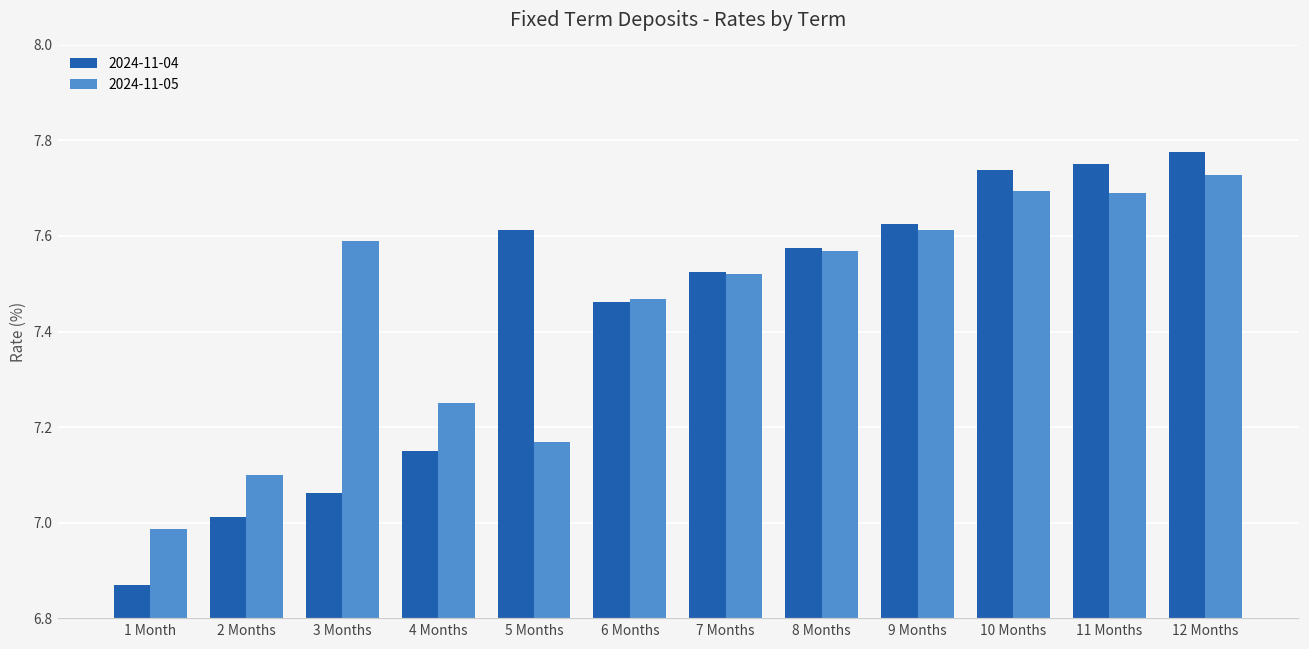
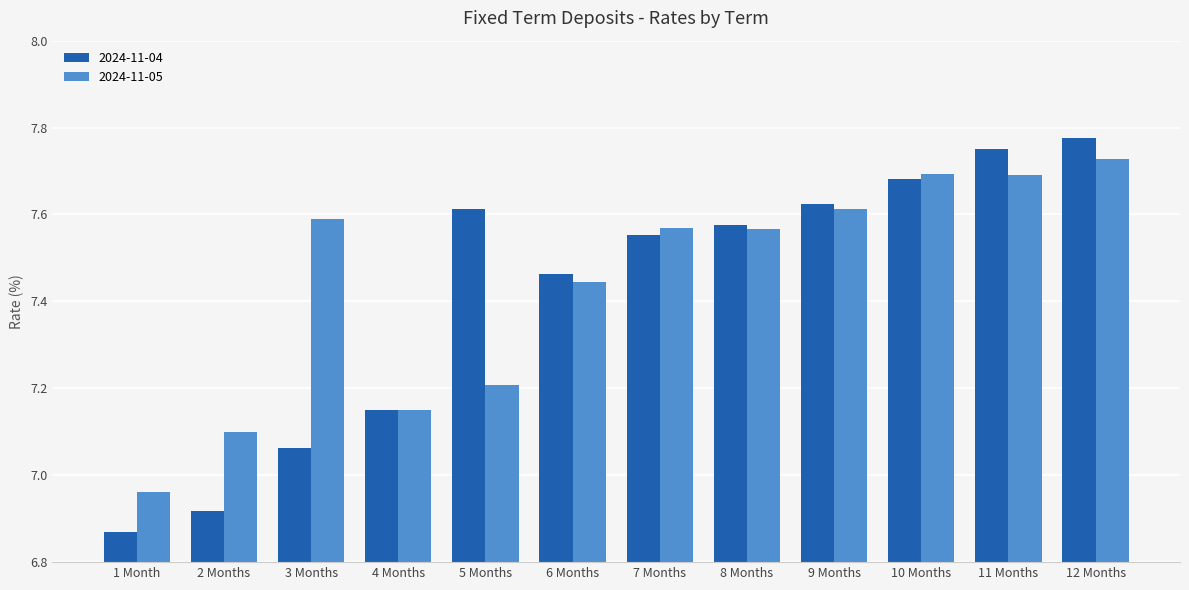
  {
    "2024-11-04": {
      "1 Month": 6.87,
-     "2 Months": 7.01,
+     "2 Months": 6.92,
      "3 Months": 7.06,
      "4 Months": 7.15,
      "5 Months": 7.61,
      "6 Months": 7.46,
-     "7 Months": 7.53,
+     "7 Months": 7.55,
      "8 Months": 7.58,
      "9 Months": 7.63,
-     "10 Months": 7.74,
+     "10 Months": 7.68,
      "11 Months": 7.75,
      "12 Months": 7.78
    },
    "2024-11-05": {
-     "1 Month": 6.99,
+     "1 Month": 6.96,
      "2 Months": 7.10,
      "3 Months": 7.59,
-     "4 Months": 7.25,
-     "5 Months": 7.17,
-     "6 Months": 7.47,
-     "7 Months": 7.52,
+     "4 Months": 7.15,
+     "5 Months": 7.21,
+     "6 Months": 7.44,
+     "7 Months": 7.57,
      "8 Months": 7.57,
      "9 Months": 7.61,
      "10 Months": 7.69,
      "11 Months": 7.69,
      "12 Months": 7.73
    }
  }
